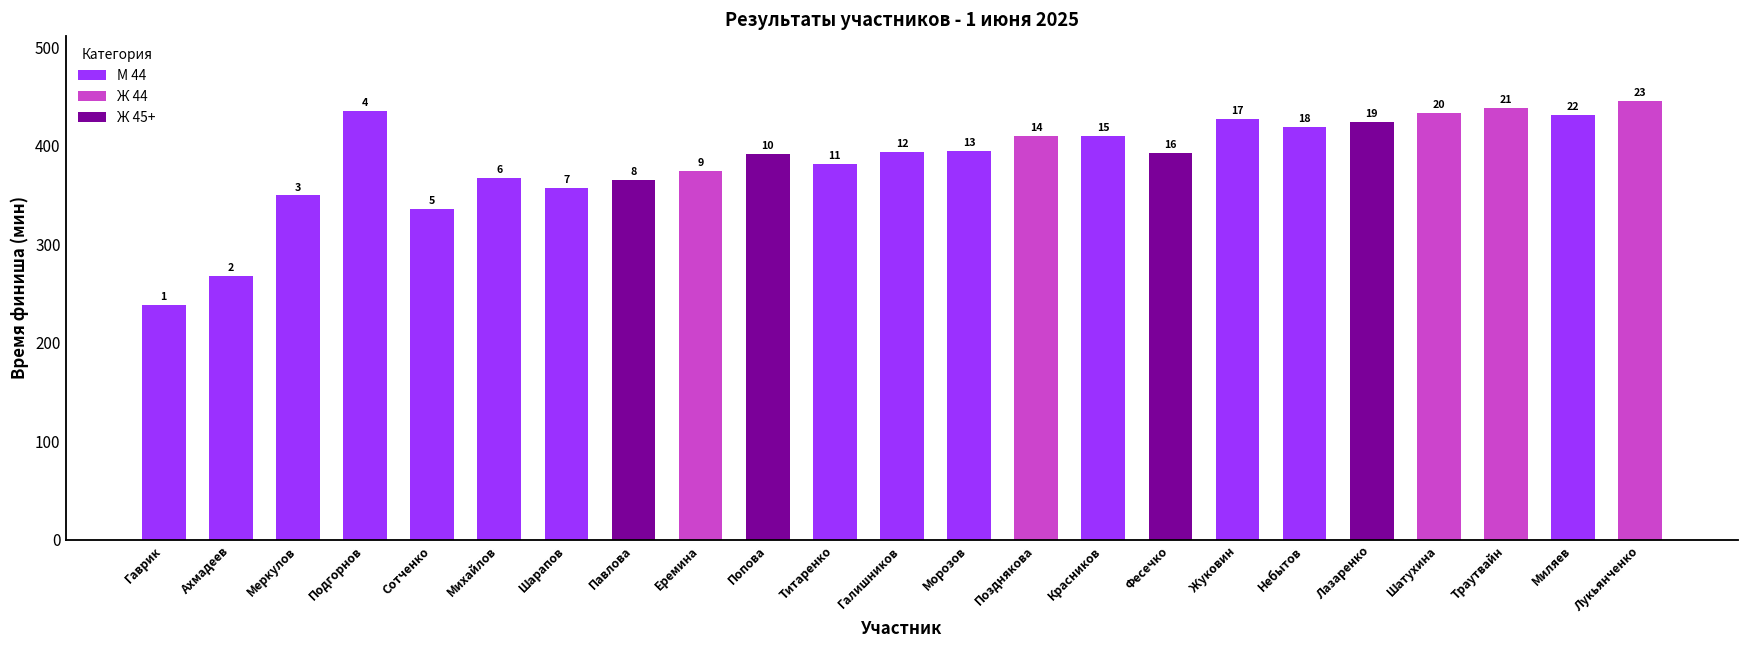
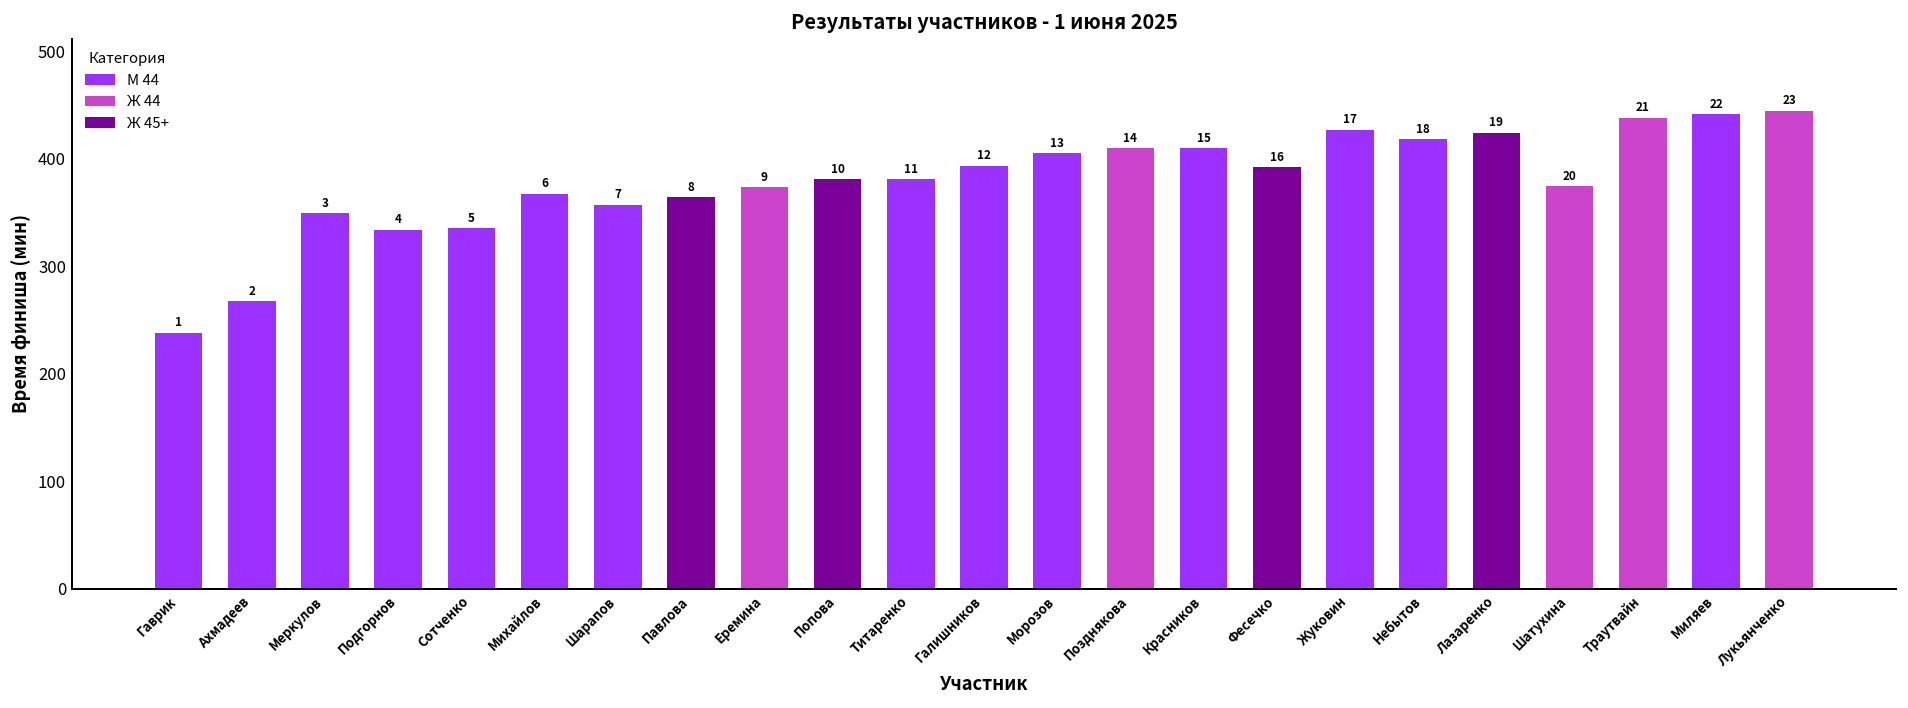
  {
-   "Подгорнов": 440,
-   "Попова": 390,
-   "Морозов": 390,
-   "Шатухина": 430,
-   "Миляев": 430
+   "Подгорнов": 330,
+   "Попова": 380,
+   "Морозов": 410,
+   "Шатухина": 370,
+   "Миляев": 440
  }
